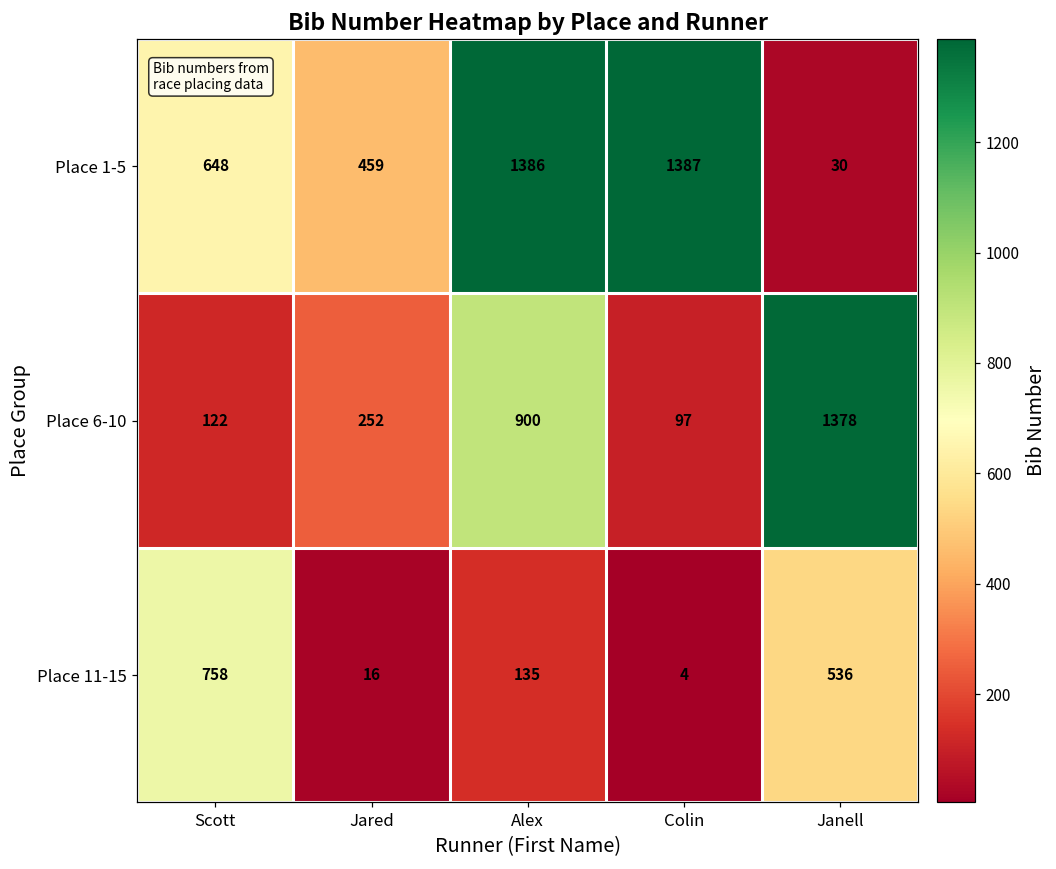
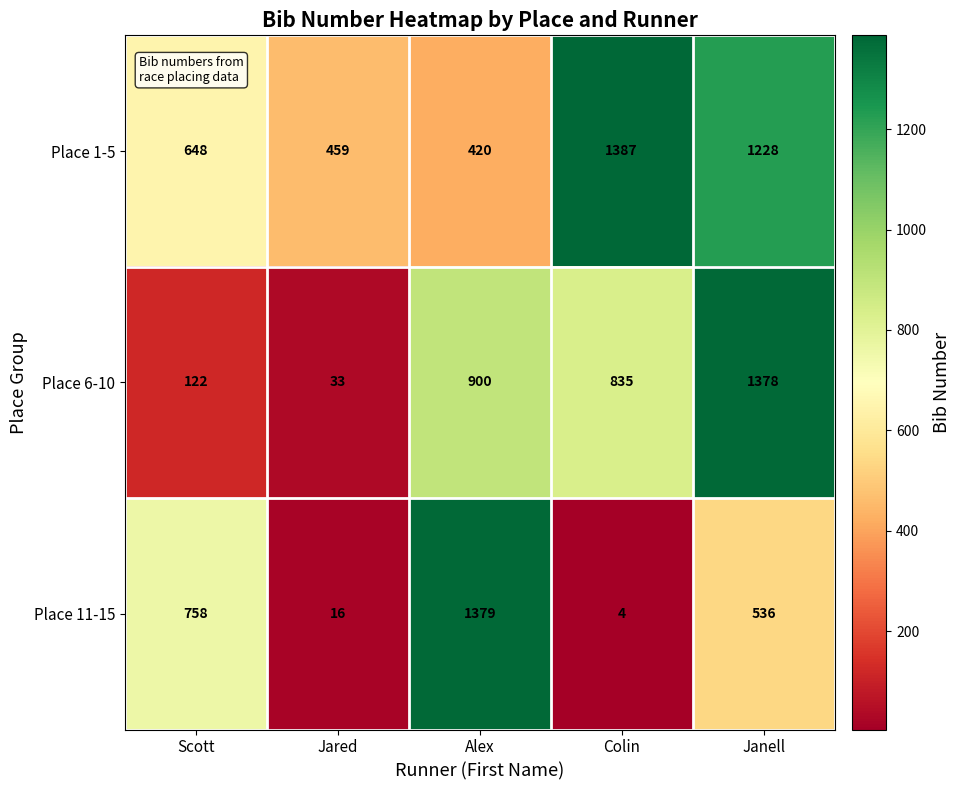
  {
    "Place 1-5": {
      "Scott": 648,
      "Jared": 459,
-     "Alex": 1386,
+     "Alex": 420,
      "Colin": 1387,
-     "Janell": 30
+     "Janell": 1228
    },
    "Place 6-10": {
      "Scott": 122,
-     "Jared": 252,
+     "Jared": 33,
      "Alex": 900,
-     "Colin": 97,
+     "Colin": 835,
      "Janell": 1378
    },
    "Place 11-15": {
      "Scott": 758,
      "Jared": 16,
-     "Alex": 135,
+     "Alex": 1379,
      "Colin": 4,
      "Janell": 536
    }
  }
